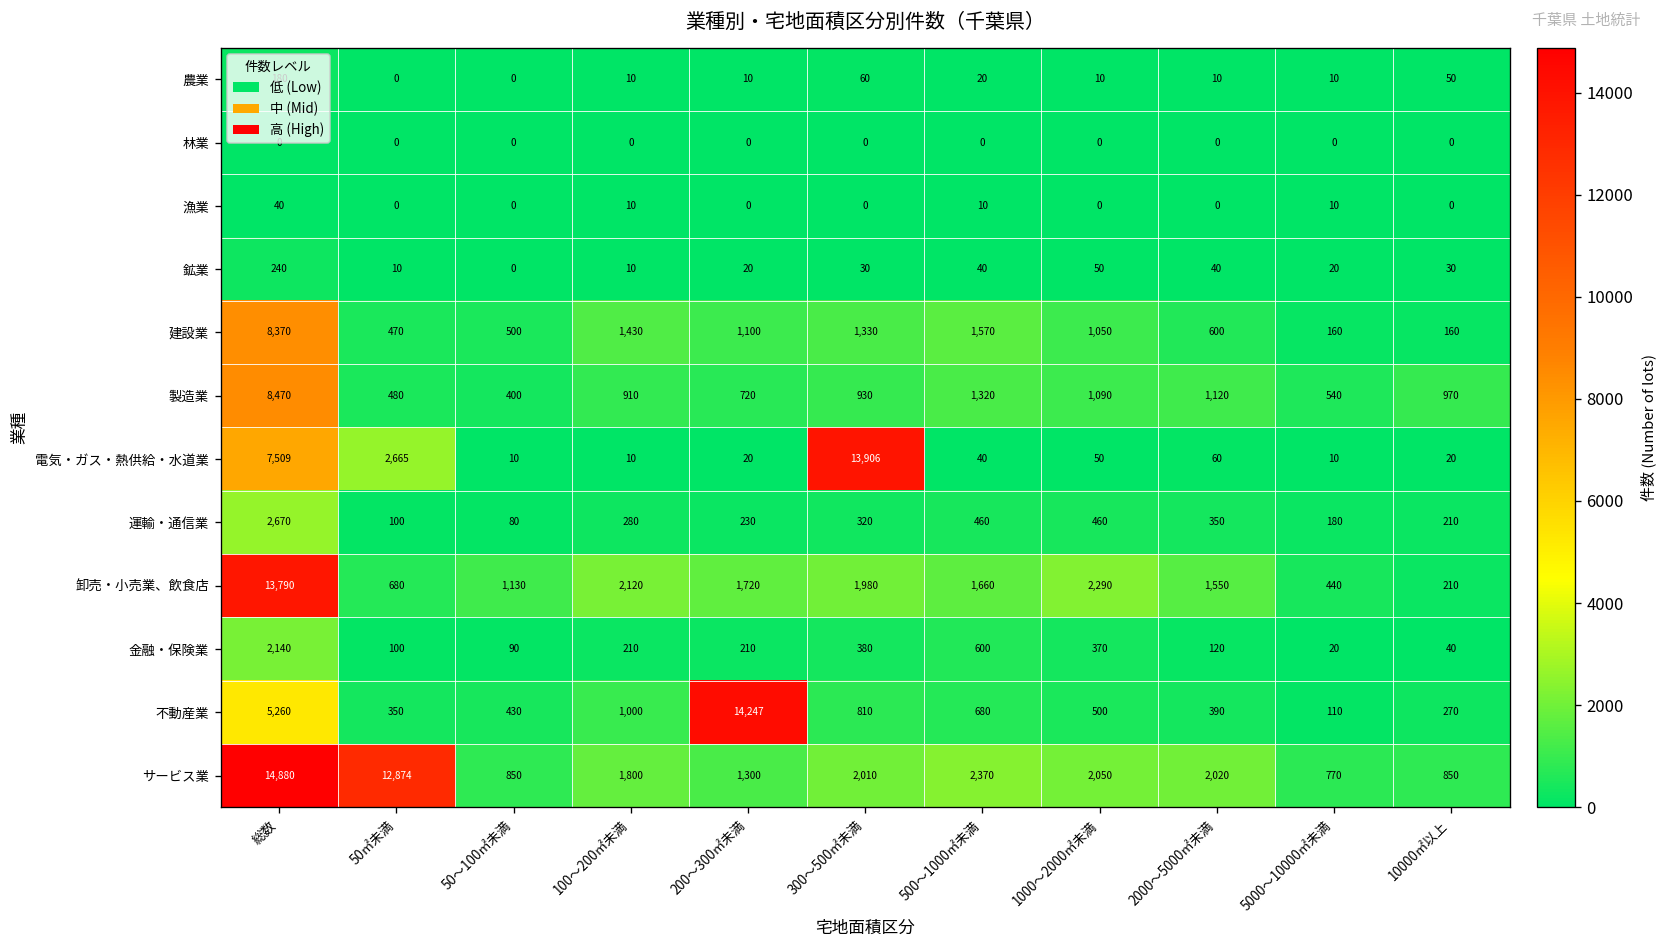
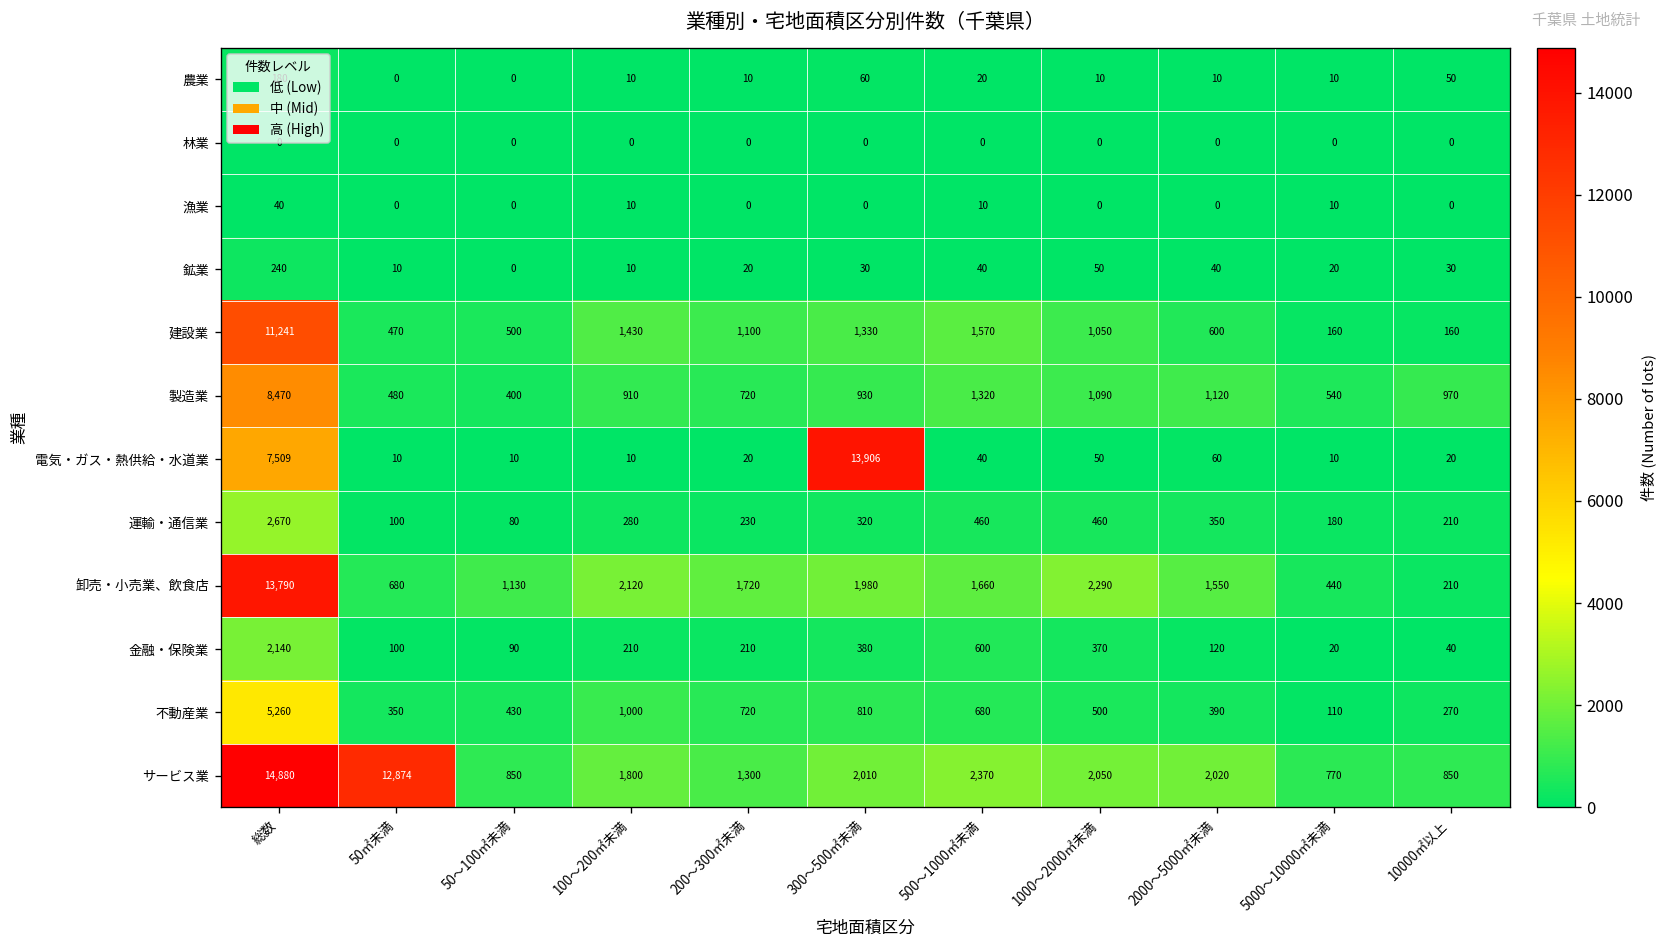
  {
    "農業": {
      "50㎡未満": "0",
      "50～100㎡未満": "0",
      "100～200㎡未満": "10",
      "200～300㎡未満": "10",
      "300～500㎡未満": "60",
      "500～1000㎡未満": "20",
      "1000～2000㎡未満": "10",
      "2000～5000㎡未満": "10",
      "5000～10000㎡未満": "10",
      "10000㎡以上": "50"
    },
    "林業": {
      "50㎡未満": "0",
      "50～100㎡未満": "0",
      "100～200㎡未満": "0",
      "200～300㎡未満": "0",
      "300～500㎡未満": "0",
      "500～1000㎡未満": "0",
      "1000～2000㎡未満": "0",
      "2000～5000㎡未満": "0",
      "5000～10000㎡未満": "0",
      "10000㎡以上": "0"
    },
    "漁業": {
      "総数": "40",
      "50㎡未満": "0",
      "50～100㎡未満": "0",
      "100～200㎡未満": "10",
      "200～300㎡未満": "0",
      "300～500㎡未満": "0",
      "500～1000㎡未満": "10",
      "1000～2000㎡未満": "0",
      "2000～5000㎡未満": "0",
      "5000～10000㎡未満": "10",
      "10000㎡以上": "0"
    },
    "鉱業": {
      "総数": "240",
      "50㎡未満": "10",
      "50～100㎡未満": "0",
      "100～200㎡未満": "10",
      "200～300㎡未満": "20",
      "300～500㎡未満": "30",
      "500～1000㎡未満": "40",
      "1000～2000㎡未満": "50",
      "2000～5000㎡未満": "40",
      "5000～10000㎡未満": "20",
      "10000㎡以上": "30"
    },
    "建設業": {
-     "総数": "8,370",
+     "総数": "11,241",
      "50㎡未満": "470",
      "50～100㎡未満": "500",
      "100～200㎡未満": "1,430",
      "200～300㎡未満": "1,100",
      "300～500㎡未満": "1,330",
      "500～1000㎡未満": "1,570",
      "1000～2000㎡未満": "1,050",
      "2000～5000㎡未満": "600",
      "5000～10000㎡未満": "160",
      "10000㎡以上": "160"
    },
    "製造業": {
      "総数": "8,470",
      "50㎡未満": "480",
      "50～100㎡未満": "400",
      "100～200㎡未満": "910",
      "200～300㎡未満": "720",
      "300～500㎡未満": "930",
      "500～1000㎡未満": "1,320",
      "1000～2000㎡未満": "1,090",
      "2000～5000㎡未満": "1,120",
      "5000～10000㎡未満": "540",
      "10000㎡以上": "970"
    },
    "電気・ガス・熱供給・水道業": {
      "総数": "7,509",
-     "50㎡未満": "2,665",
+     "50㎡未満": "10",
      "50～100㎡未満": "10",
      "100～200㎡未満": "10",
      "200～300㎡未満": "20",
      "300～500㎡未満": "13,906",
      "500～1000㎡未満": "40",
      "1000～2000㎡未満": "50",
      "2000～5000㎡未満": "60",
      "5000～10000㎡未満": "10",
      "10000㎡以上": "20"
    },
    "運輸・通信業": {
      "総数": "2,670",
      "50㎡未満": "100",
      "50～100㎡未満": "80",
      "100～200㎡未満": "280",
      "200～300㎡未満": "230",
      "300～500㎡未満": "320",
      "500～1000㎡未満": "460",
      "1000～2000㎡未満": "460",
      "2000～5000㎡未満": "350",
      "5000～10000㎡未満": "180",
      "10000㎡以上": "210"
    },
    "卸売・小売業、飲食店": {
      "総数": "13,790",
      "50㎡未満": "680",
      "50～100㎡未満": "1,130",
      "100～200㎡未満": "2,120",
      "200～300㎡未満": "1,720",
      "300～500㎡未満": "1,980",
      "500～1000㎡未満": "1,660",
      "1000～2000㎡未満": "2,290",
      "2000～5000㎡未満": "1,550",
      "5000～10000㎡未満": "440",
      "10000㎡以上": "210"
    },
    "金融・保険業": {
      "総数": "2,140",
      "50㎡未満": "100",
      "50～100㎡未満": "90",
      "100～200㎡未満": "210",
      "200～300㎡未満": "210",
      "300～500㎡未満": "380",
      "500～1000㎡未満": "600",
      "1000～2000㎡未満": "370",
      "2000～5000㎡未満": "120",
      "5000～10000㎡未満": "20",
      "10000㎡以上": "40"
    },
    "不動産業": {
      "総数": "5,260",
      "50㎡未満": "350",
      "50～100㎡未満": "430",
      "100～200㎡未満": "1,000",
-     "200～300㎡未満": "14,247",
+     "200～300㎡未満": "720",
      "300～500㎡未満": "810",
      "500～1000㎡未満": "680",
      "1000～2000㎡未満": "500",
      "2000～5000㎡未満": "390",
      "5000～10000㎡未満": "110",
      "10000㎡以上": "270"
    },
    "サービス業": {
      "総数": "14,880",
      "50㎡未満": "12,874",
      "50～100㎡未満": "850",
      "100～200㎡未満": "1,800",
      "200～300㎡未満": "1,300",
      "300～500㎡未満": "2,010",
      "500～1000㎡未満": "2,370",
      "1000～2000㎡未満": "2,050",
      "2000～5000㎡未満": "2,020",
      "5000～10000㎡未満": "770",
      "10000㎡以上": "850"
    }
  }
